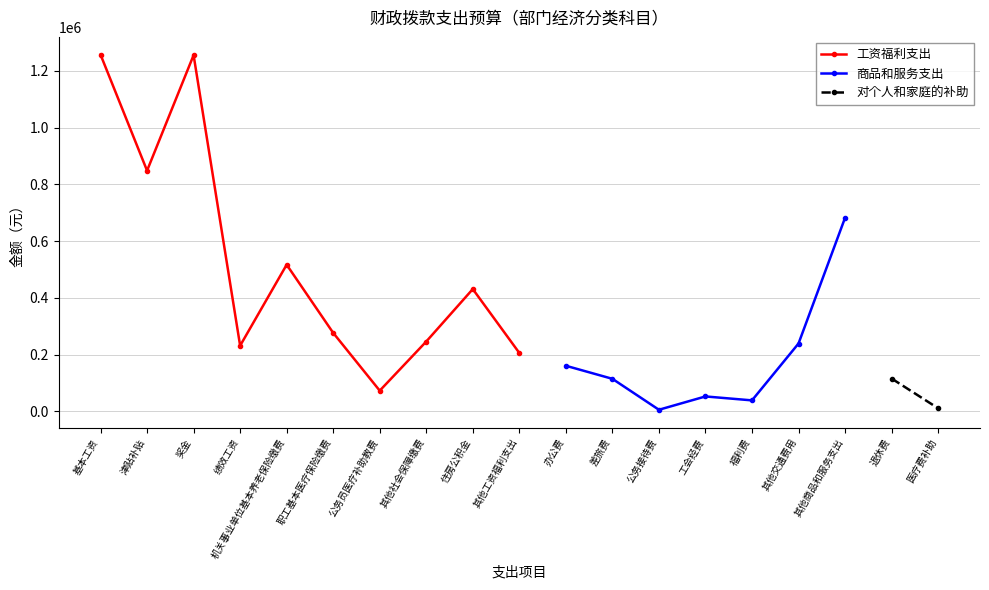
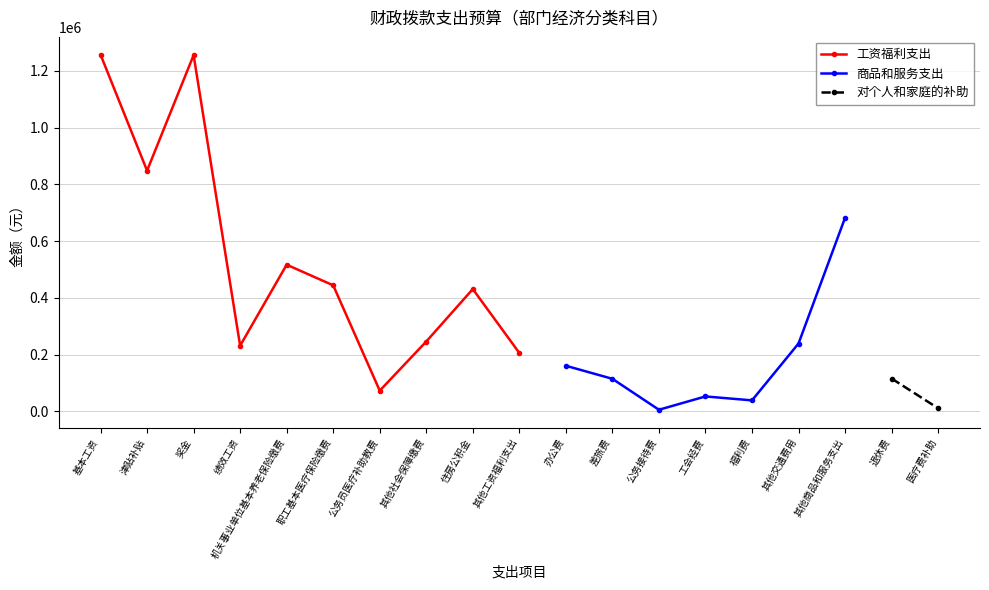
  {
    "工资福利支出": {
      "基本工资": 1260000,
      "津贴补贴": 850000,
      "奖金": 1260000,
      "绩效工资": 230000,
      "机关事业单位基本养老保险缴费": 520000,
-     "职工基本医疗保险缴费": 280000,
+     "职工基本医疗保险缴费": 440000,
      "公务员医疗补助教费": 70000,
      "其他社会保障缴费": 250000,
      "住房公积金": 430000,
      "其他工资福利支出": 210000
    },
    "商品和服务支出": {
      "办公费": 160000,
      "差旅费": 120000,
      "公务接待费": 10000,
      "工会经费": 50000,
      "福利费": 40000,
      "其他交通费用": 240000,
      "其他商品和服务支出": 680000
    },
    "对个人和家庭的补助": {
      "退休费": 120000,
      "医疗费补助": 10000
    }
  }
